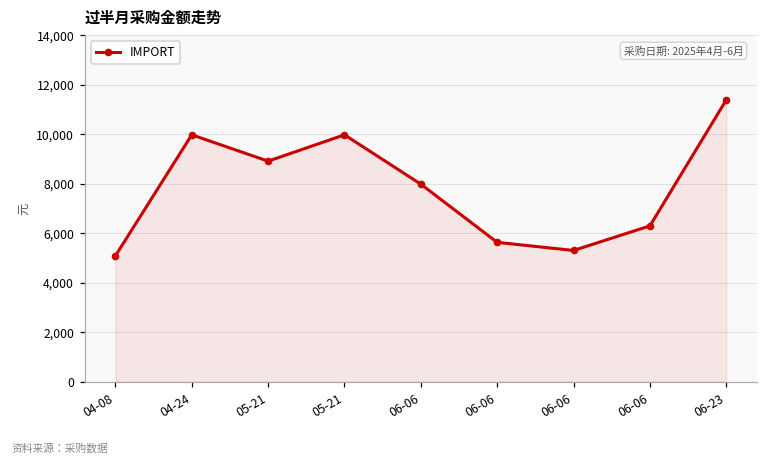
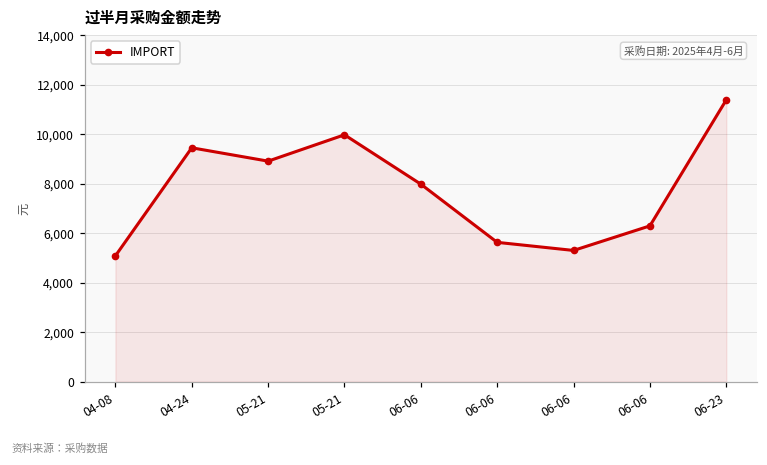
  {
    "04-08": "5,100",
-   "04-24": "10,000",
+   "04-24": "9,400",
    "06-23": "11,400"
  }
